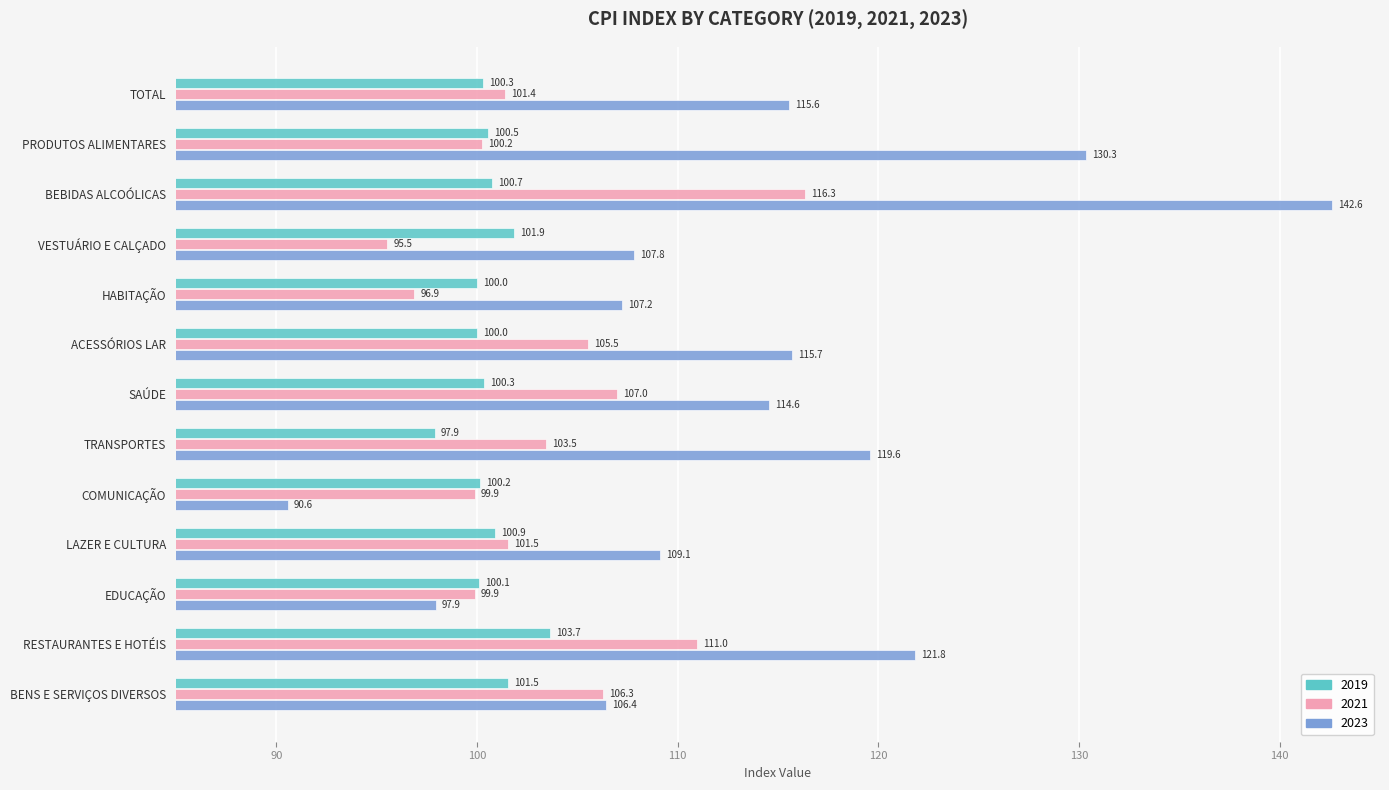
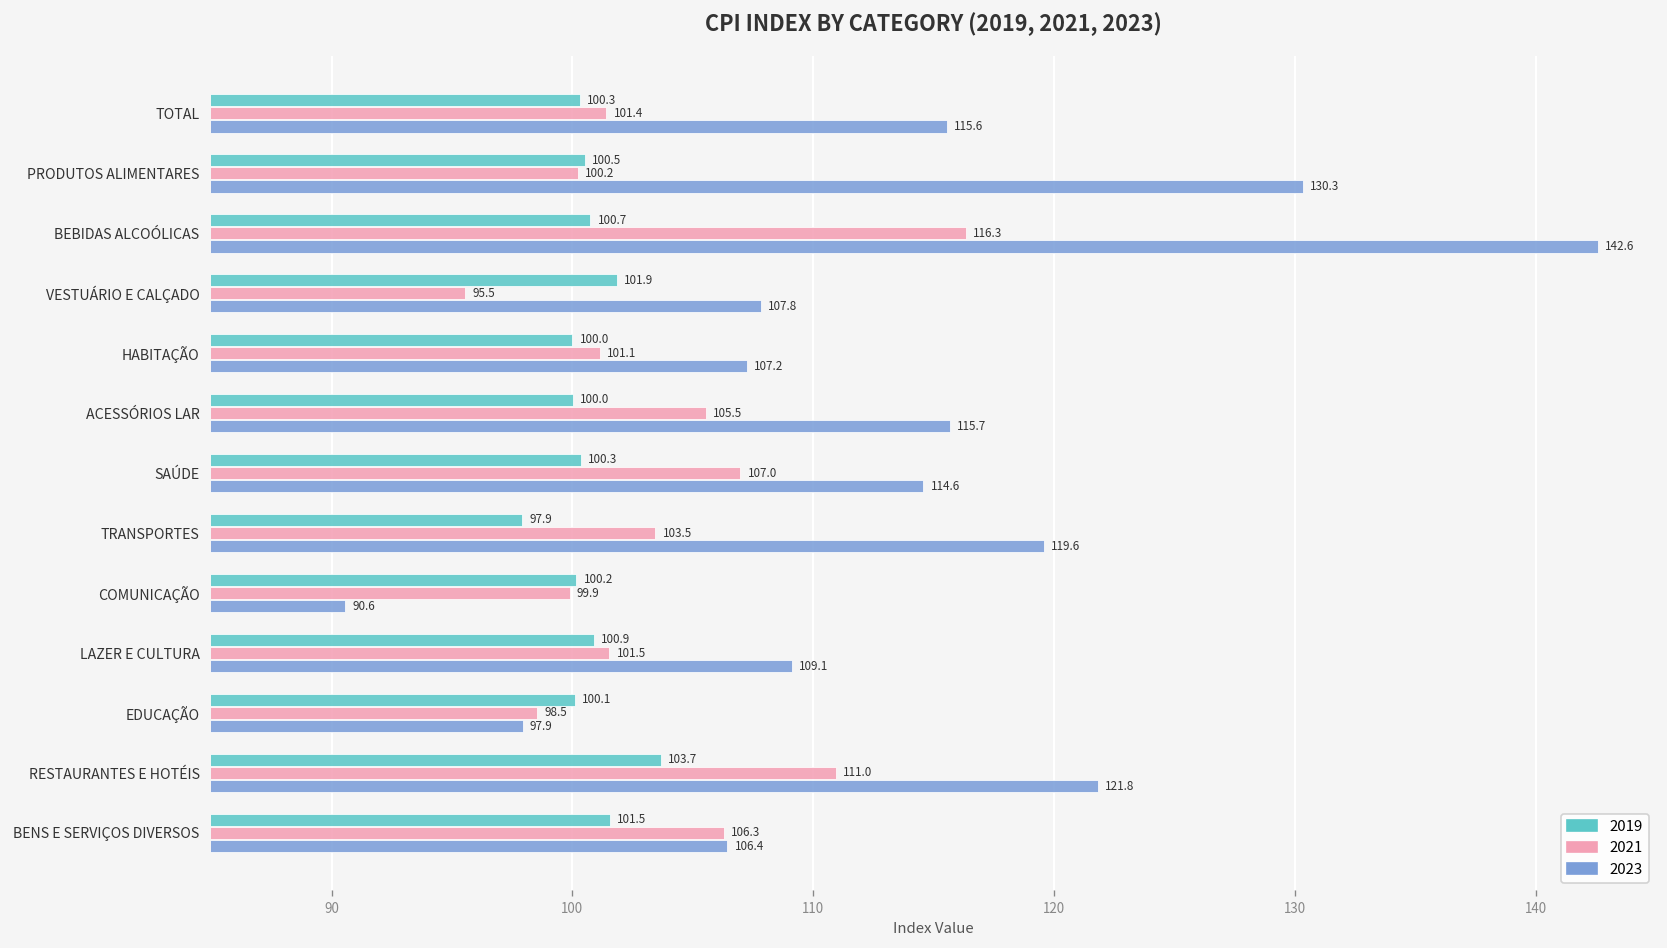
  {
    "2021": {
      "TOTAL": 101.4,
      "PRODUTOS ALIMENTARES": 100.2,
      "BEBIDAS ALCOÓLICAS": 116.3,
      "VESTUÁRIO E CALÇADO": 95.5,
-     "HABITAÇÃO": 96.9,
+     "HABITAÇÃO": 101.1,
      "ACESSÓRIOS LAR": 105.5,
      "SAÚDE": 107.0,
      "TRANSPORTES": 103.5,
      "COMUNICAÇÃO": 99.9,
      "LAZER E CULTURA": 101.5,
-     "EDUCAÇÃO": 99.9,
+     "EDUCAÇÃO": 98.5,
      "RESTAURANTES E HOTÉIS": 111.0,
      "BENS E SERVIÇOS DIVERSOS": 106.3
    }
  }
